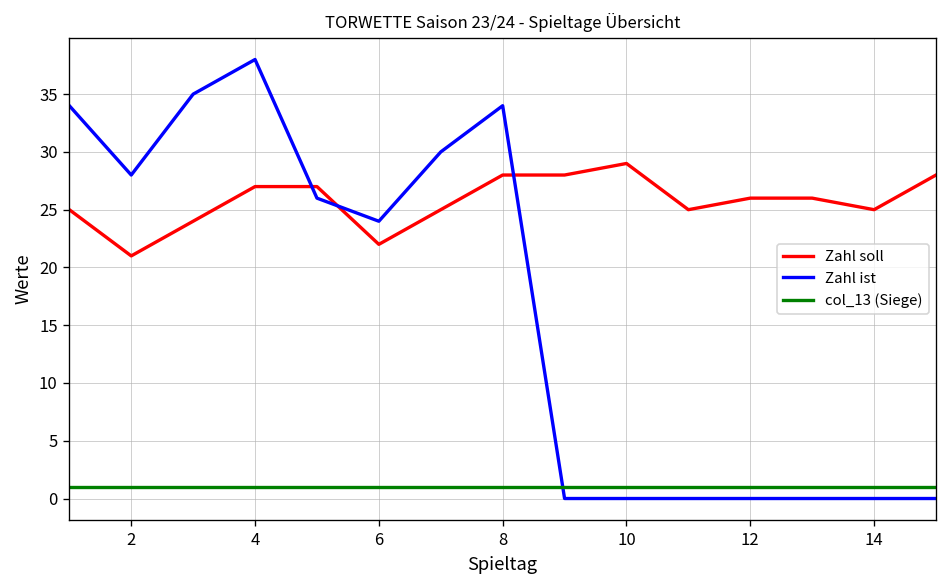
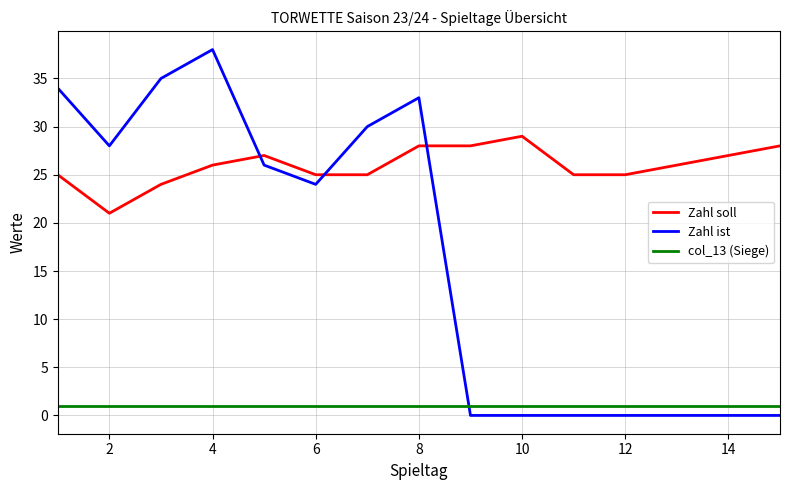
  {
    "Zahl soll": {
      "2": 21,
-     "4": 27,
-     "6": 22,
+     "4": 26,
+     "6": 25,
      "8": 28,
      "10": 29,
-     "12": 26,
-     "14": 25
+     "12": 25,
+     "14": 27
    },
    "Zahl ist": {
      "2": 28,
      "4": 38,
      "6": 24,
-     "8": 34,
+     "8": 33,
      "10": 0,
      "12": 0,
      "14": 0
    },
    "col_13 (Siege)": {
      "2": 1,
      "4": 1,
      "6": 1,
      "8": 1,
      "10": 1,
      "12": 1,
      "14": 1
    }
  }
